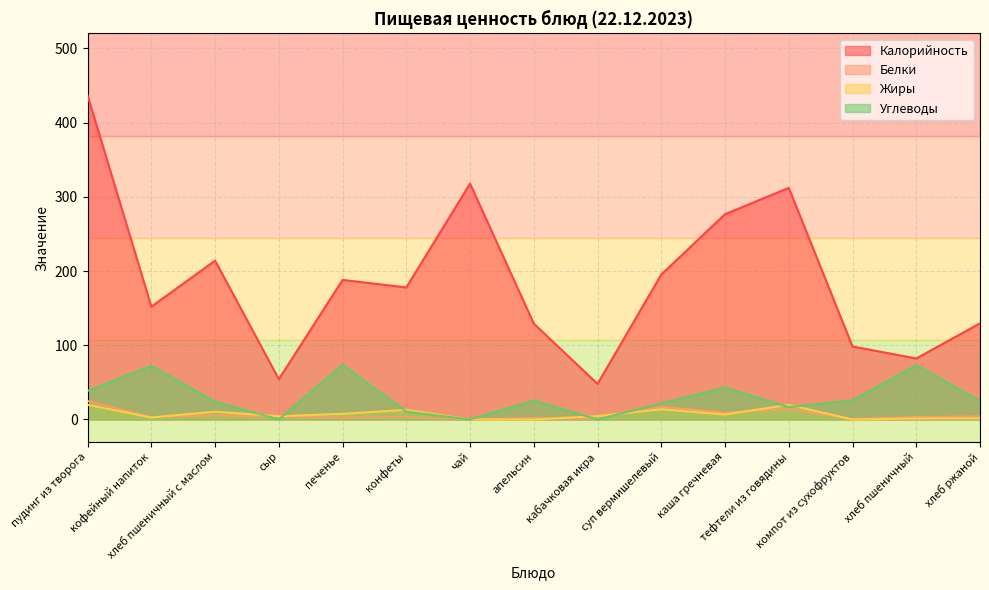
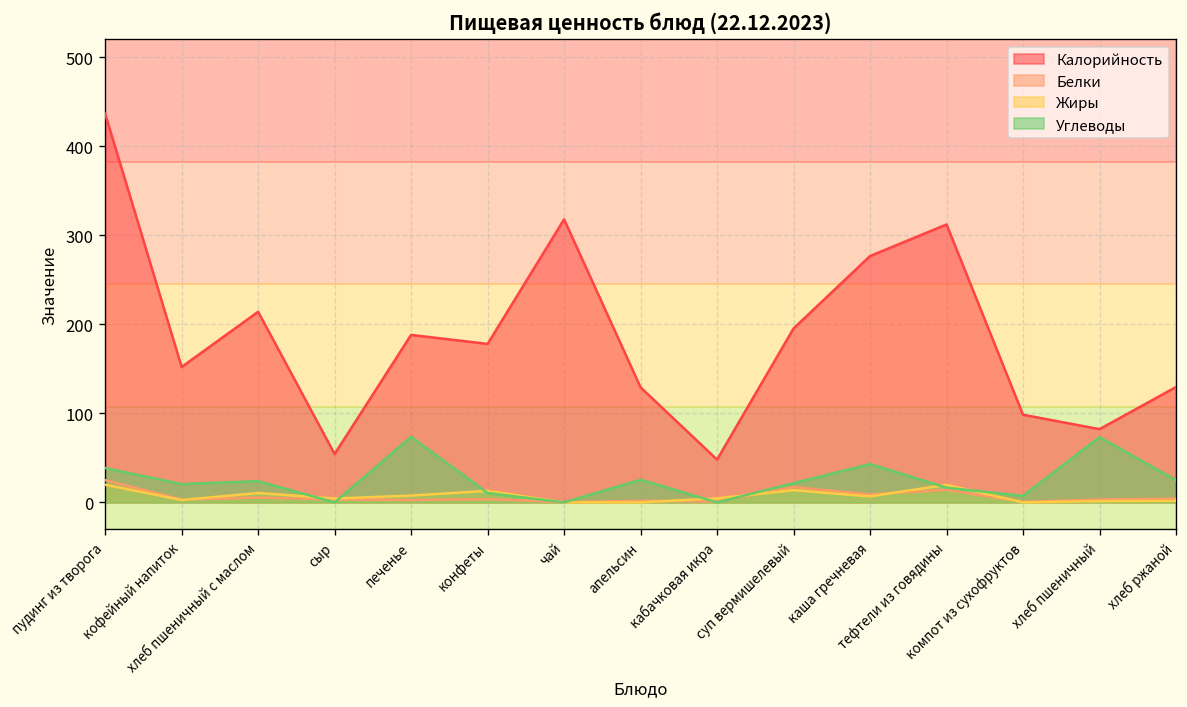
  {
    "Калорийность": {
      "пудинг из творога": 440,
      "кофейный напиток": 150,
      "хлеб пшеничный с маслом": 210,
      "сыр": 50,
      "печенье": 190,
      "конфеты": 180,
      "чай": 320,
      "апельсин": 130,
      "кабачковая икра": 50,
      "суп вермишелевый": 200,
      "каша гречневая": 280,
      "тефтели из говядины": 310,
      "компот из сухофруктов": 100,
      "хлеб пшеничный": 80,
      "хлеб ржаной": 130
    },
    "Углеводы": {
      "пудинг из творога": 40,
-     "кофейный напиток": 70,
+     "кофейный напиток": 20,
      "хлеб пшеничный с маслом": 20,
      "сыр": 0,
      "печенье": 70,
      "апельсин": 30,
      "суп вермишелевый": 20,
      "каша гречневая": 40,
-     "компот из сухофруктов": 30,
+     "компот из сухофруктов": 10,
      "хлеб пшеничный": 70,
      "хлеб ржаной": 20
    }
  }
